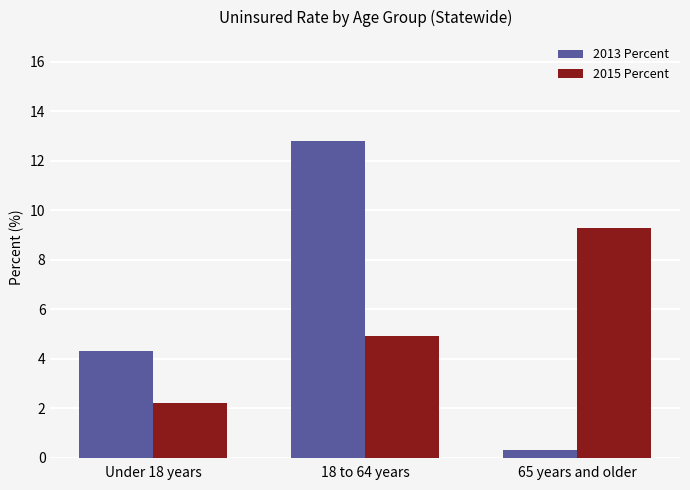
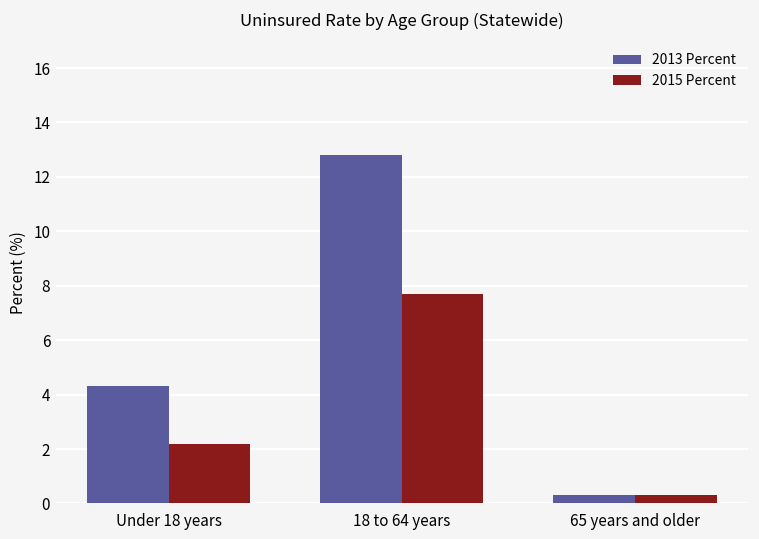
  {
    "2013 Percent": {
      "Under 18 years": 4.3,
      "18 to 64 years": 12.8,
      "65 years and older": 0.3
    },
    "2015 Percent": {
      "Under 18 years": 2.2,
-     "18 to 64 years": 4.9,
-     "65 years and older": 9.3
+     "18 to 64 years": 7.7,
+     "65 years and older": 0.3
    }
  }
